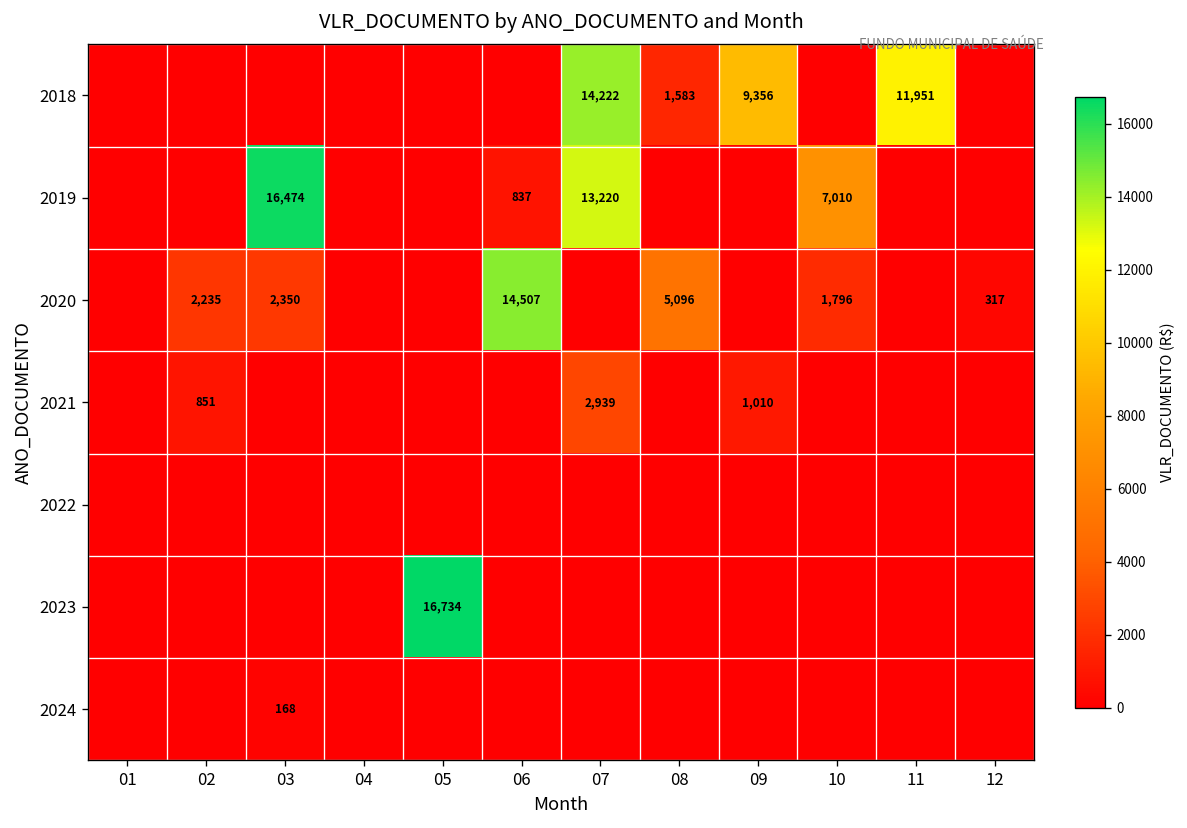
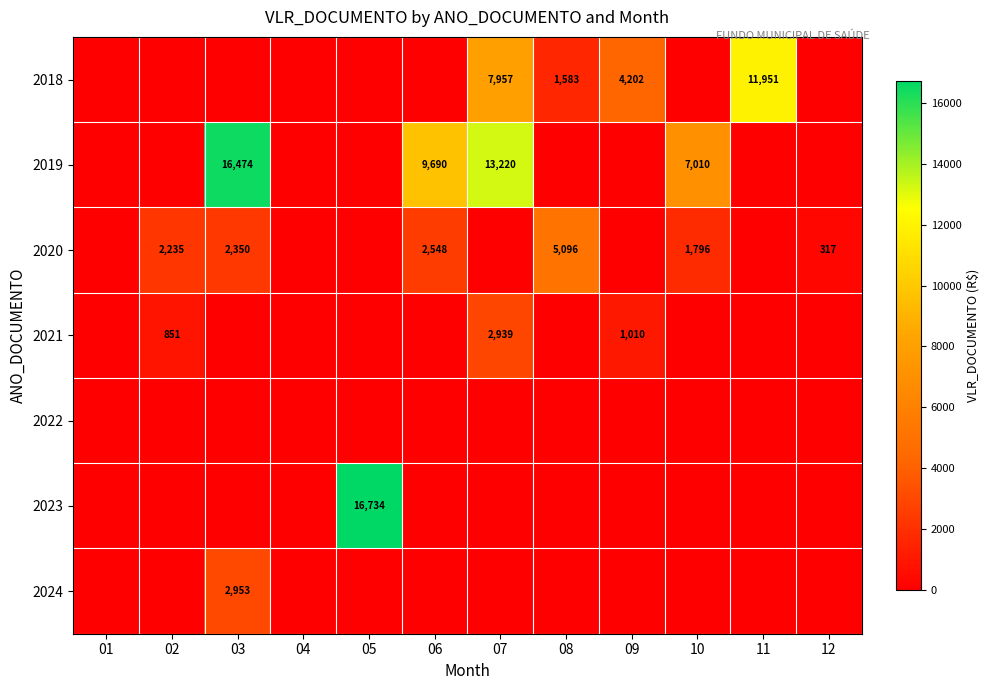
  {
    "2018": {
-     "07": "14,222",
+     "07": "7,957",
      "08": "1,583",
-     "09": "9,356",
+     "09": "4,202",
      "11": "11,951"
    },
    "2019": {
      "03": "16,474",
-     "06": "837",
+     "06": "9,690",
      "07": "13,220",
      "10": "7,010"
    },
    "2020": {
      "02": "2,235",
      "03": "2,350",
-     "06": "14,507",
+     "06": "2,548",
      "08": "5,096",
      "10": "1,796",
      "12": "317"
    },
    "2021": {
      "02": "851",
      "07": "2,939",
      "09": "1,010"
    },
    "2023": {
      "05": "16,734"
    },
    "2024": {
-     "03": "168"
+     "03": "2,953"
    }
  }
